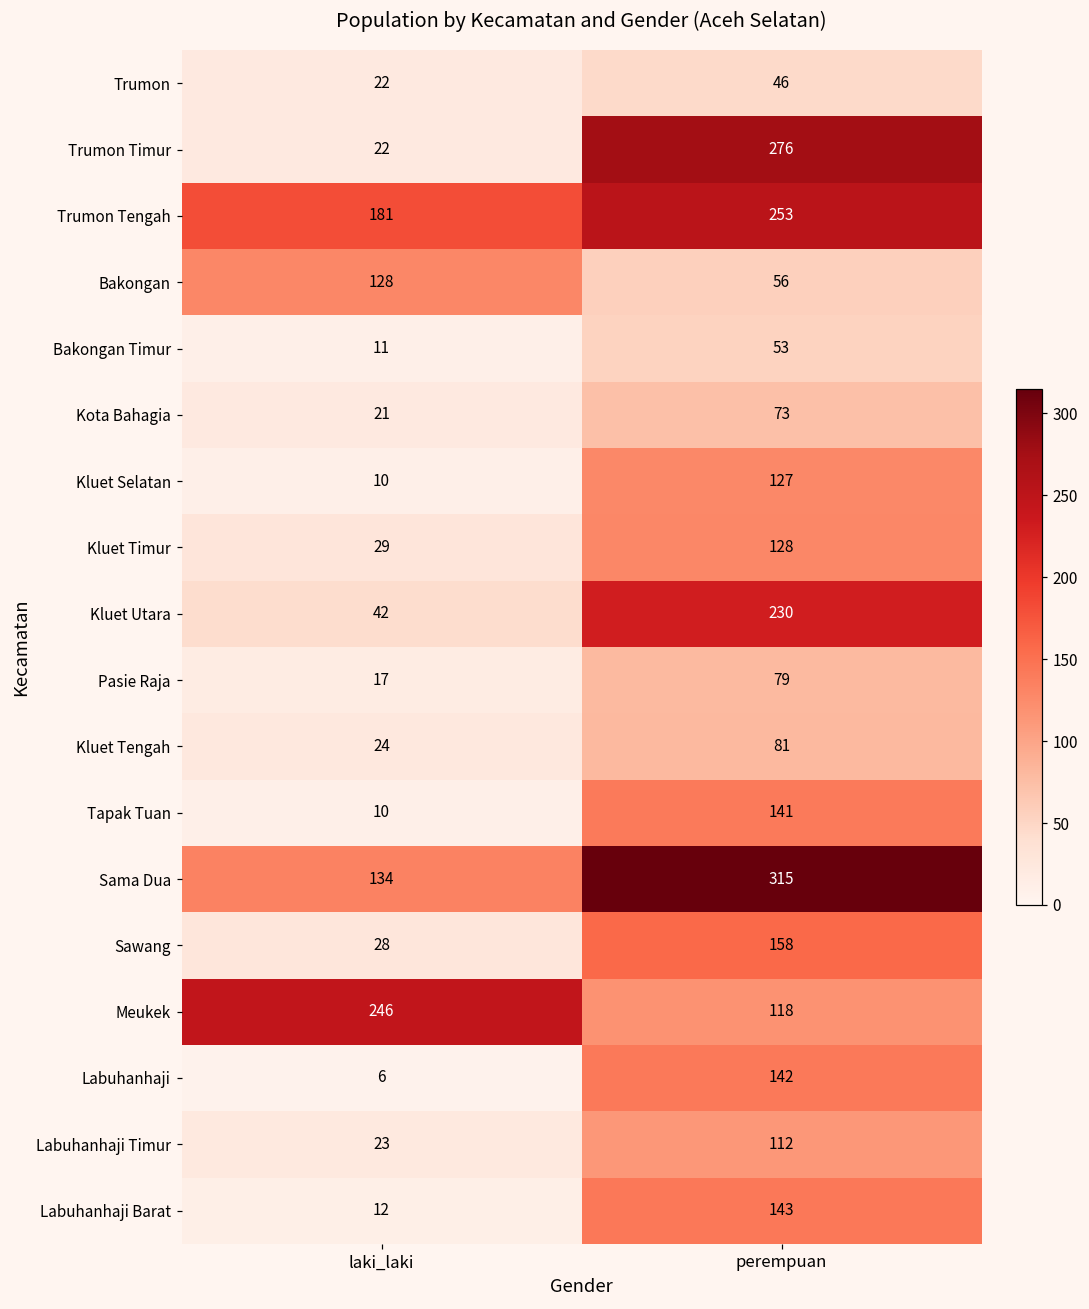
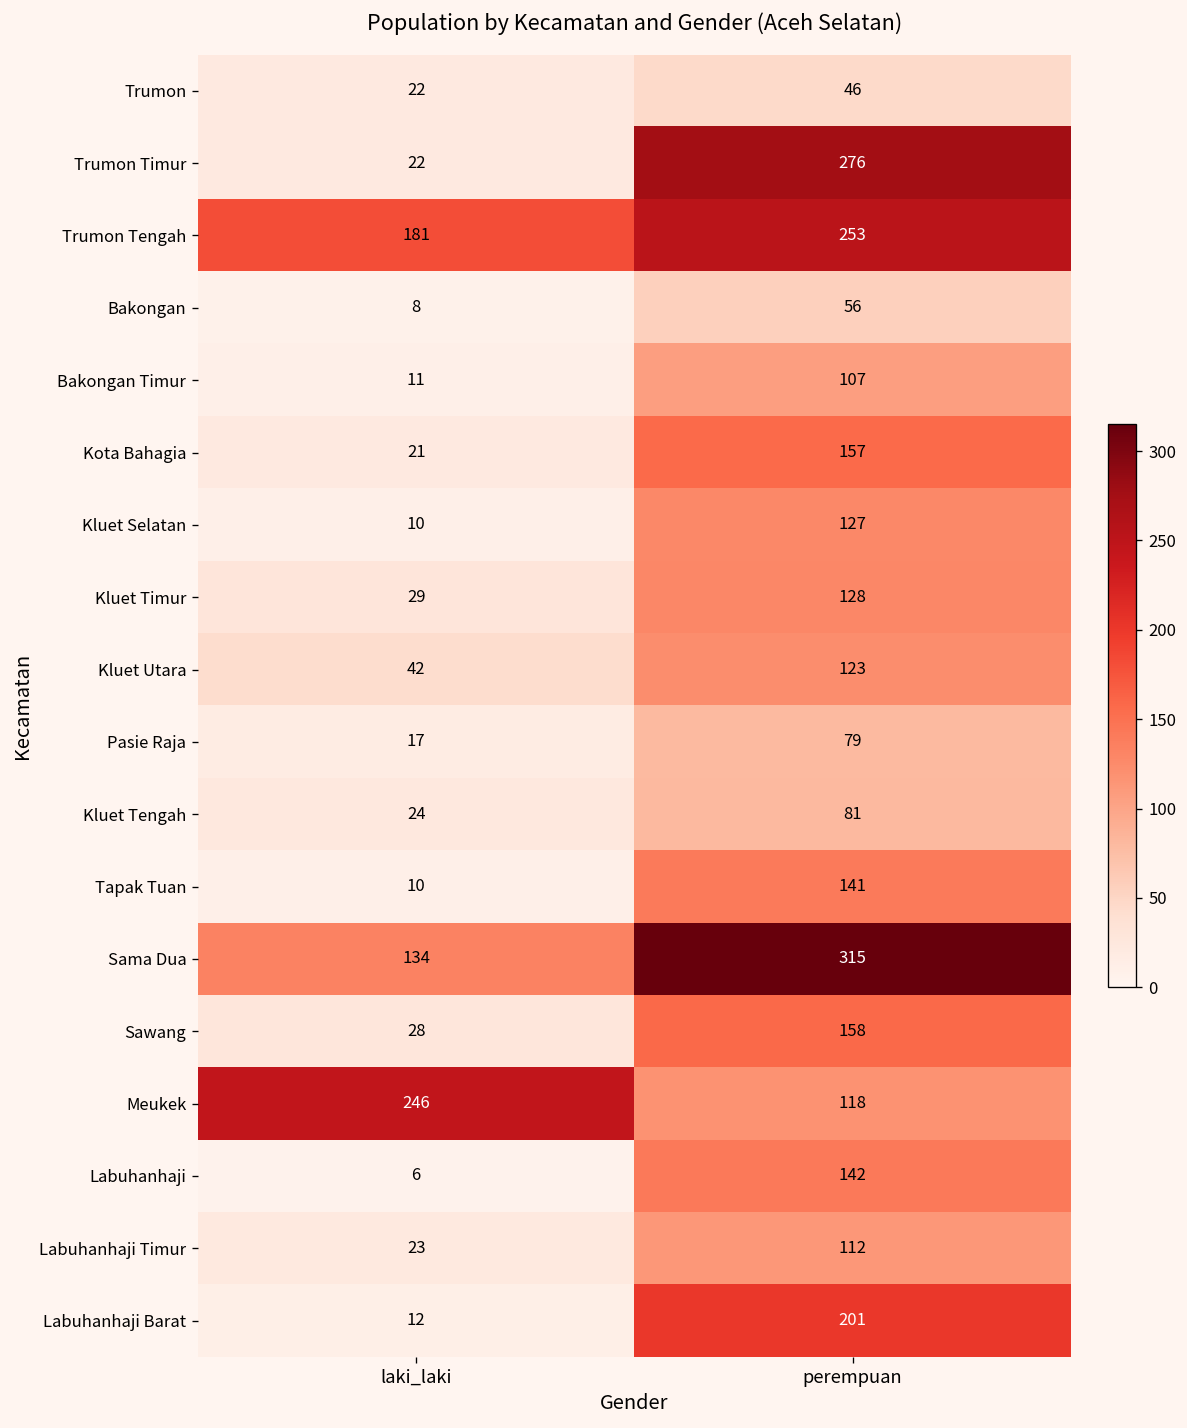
  {
    "Trumon": {
      "laki_laki": 22,
      "perempuan": 46
    },
    "Trumon Timur": {
      "laki_laki": 22,
      "perempuan": 276
    },
    "Trumon Tengah": {
      "laki_laki": 181,
      "perempuan": 253
    },
    "Bakongan": {
-     "laki_laki": 128,
+     "laki_laki": 8,
      "perempuan": 56
    },
    "Bakongan Timur": {
      "laki_laki": 11,
-     "perempuan": 53
+     "perempuan": 107
    },
    "Kota Bahagia": {
      "laki_laki": 21,
-     "perempuan": 73
+     "perempuan": 157
    },
    "Kluet Selatan": {
      "laki_laki": 10,
      "perempuan": 127
    },
    "Kluet Timur": {
      "laki_laki": 29,
      "perempuan": 128
    },
    "Kluet Utara": {
      "laki_laki": 42,
-     "perempuan": 230
+     "perempuan": 123
    },
    "Pasie Raja": {
      "laki_laki": 17,
      "perempuan": 79
    },
    "Kluet Tengah": {
      "laki_laki": 24,
      "perempuan": 81
    },
    "Tapak Tuan": {
      "laki_laki": 10,
      "perempuan": 141
    },
    "Sama Dua": {
      "laki_laki": 134,
      "perempuan": 315
    },
    "Sawang": {
      "laki_laki": 28,
      "perempuan": 158
    },
    "Meukek": {
      "laki_laki": 246,
      "perempuan": 118
    },
    "Labuhanhaji": {
      "laki_laki": 6,
      "perempuan": 142
    },
    "Labuhanhaji Timur": {
      "laki_laki": 23,
      "perempuan": 112
    },
    "Labuhanhaji Barat": {
      "laki_laki": 12,
-     "perempuan": 143
+     "perempuan": 201
    }
  }
